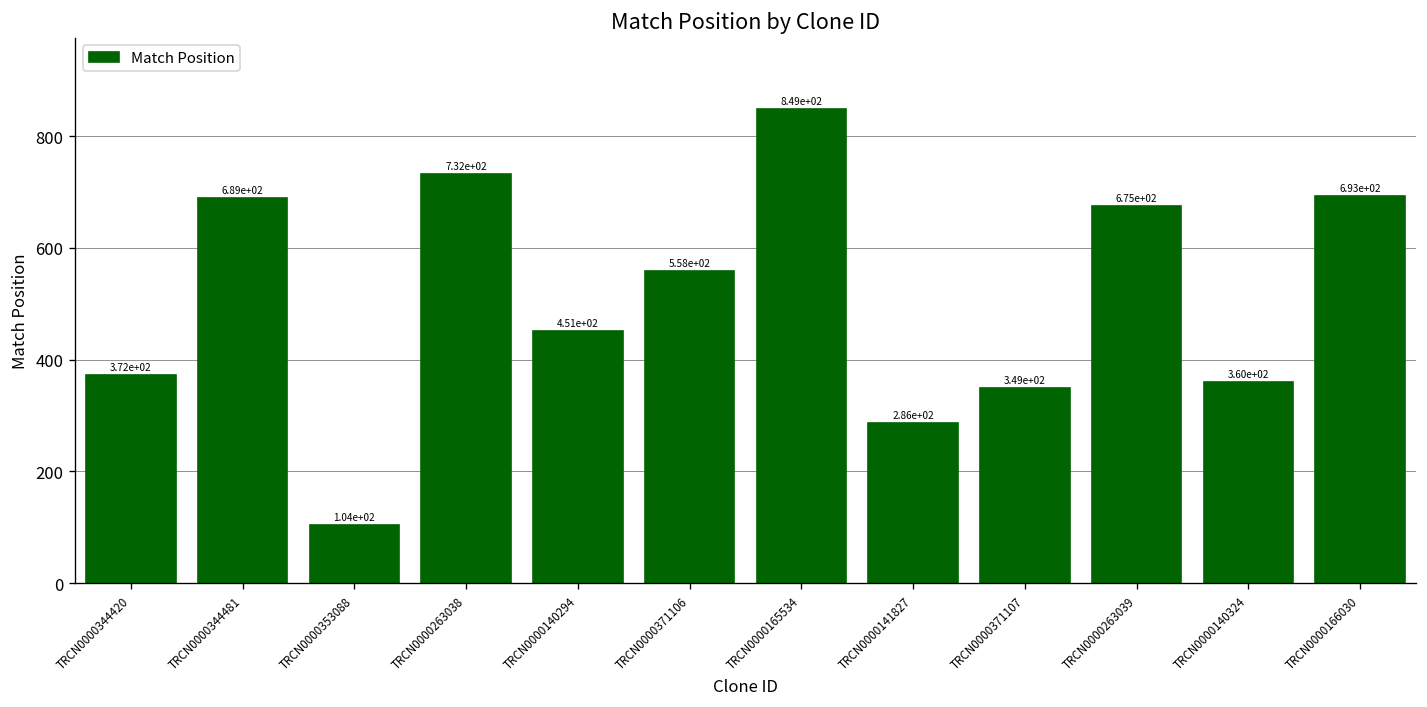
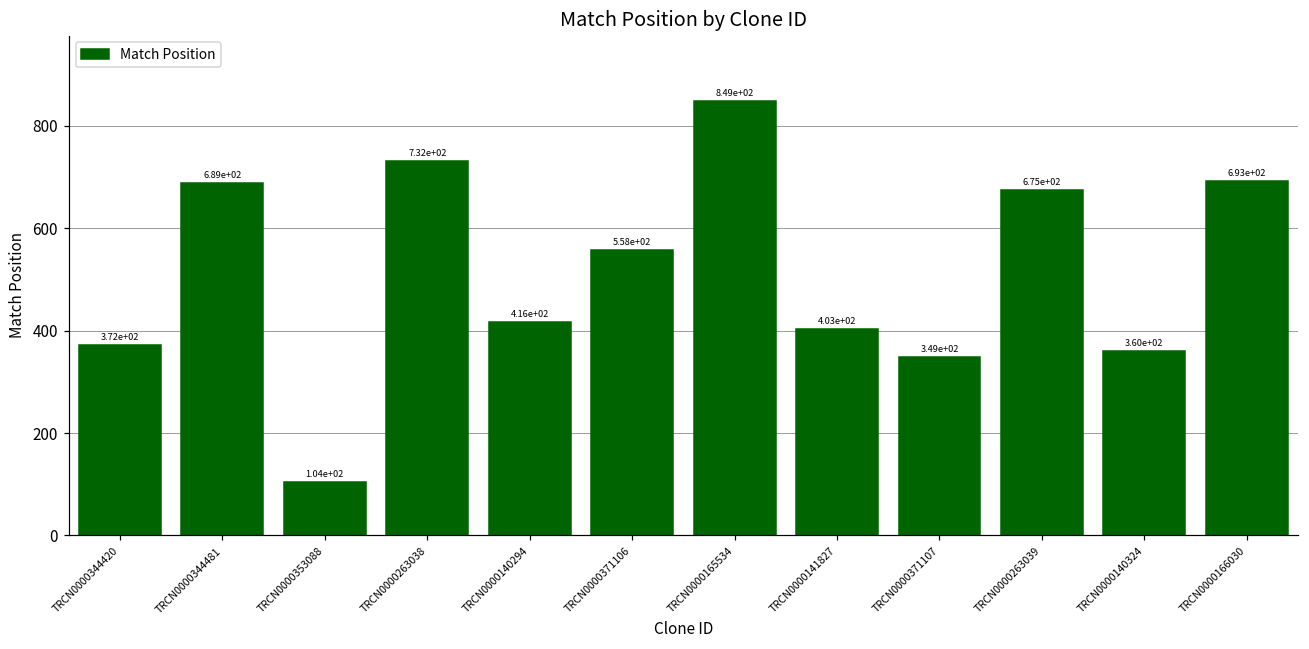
  {
    "TRCN0000344420": "3.72e+02",
    "TRCN0000344481": "6.89e+02",
    "TRCN0000353088": "1.04e+02",
    "TRCN0000263038": "7.32e+02",
-   "TRCN0000140294": "4.51e+02",
+   "TRCN0000140294": "4.16e+02",
    "TRCN0000371106": "5.58e+02",
    "TRCN0000165534": "8.49e+02",
-   "TRCN0000141827": "2.86e+02",
+   "TRCN0000141827": "4.03e+02",
    "TRCN0000371107": "3.49e+02",
    "TRCN0000263039": "6.75e+02",
    "TRCN0000140324": "3.60e+02",
    "TRCN0000166030": "6.93e+02"
  }
